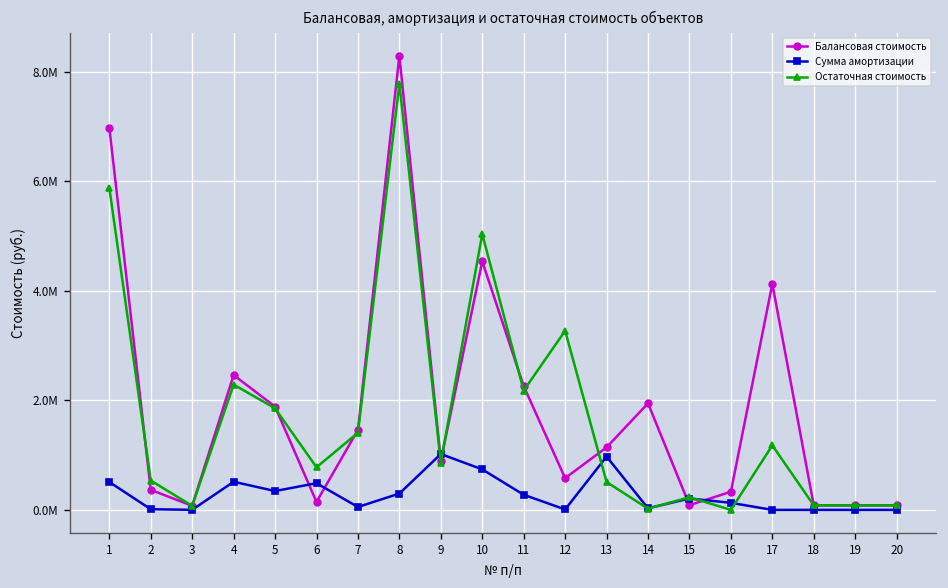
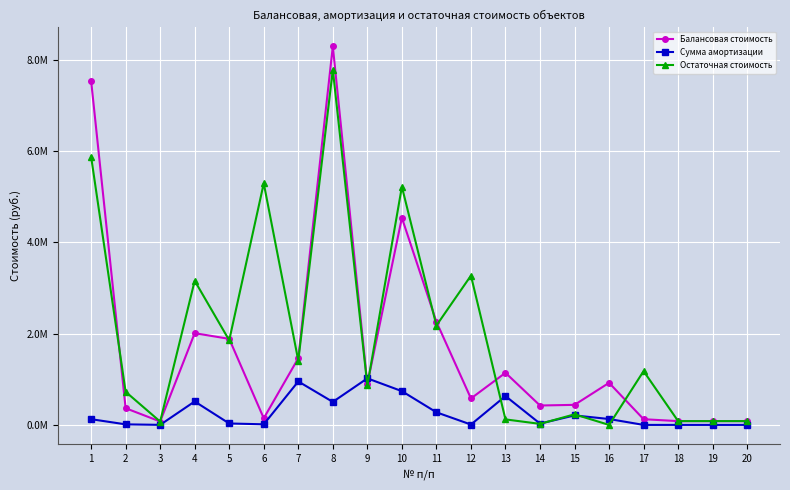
  {
    "Балансовая стоимость": {
-     "1": 7000000,
+     "1": 7500000,
      "2": 400000,
-     "4": 2500000,
+     "4": 2000000,
      "6": 100000,
      "8": 8300000,
      "10": 4500000,
      "11": 2300000,
      "12": 600000,
      "13": 1100000,
-     "14": 1900000,
-     "15": 100000,
-     "16": 300000,
-     "17": 4100000
+     "14": 400000,
+     "15": 400000,
+     "16": 900000,
+     "17": 100000
    },
    "Сумма амортизации": {
-     "1": 500000,
+     "1": 100000,
      "2": 0,
      "3": 0,
      "4": 500000,
-     "5": 300000,
-     "6": 500000,
-     "7": 100000,
-     "8": 300000,
+     "5": 0,
+     "6": 0,
+     "7": 1000000,
+     "8": 500000,
      "9": 1000000,
      "10": 700000,
      "11": 300000,
      "12": 0,
-     "13": 1000000,
+     "13": 600000,
      "16": 100000,
      "17": 0,
      "18": 0,
      "19": 0,
      "20": 0
    },
    "Остаточная стоимость": {
      "1": 5900000,
-     "2": 500000,
-     "4": 2300000,
-     "6": 800000,
+     "2": 700000,
+     "4": 3200000,
+     "6": 5300000,
      "8": 7800000,
-     "10": 5000000,
+     "10": 5200000,
      "11": 2200000,
      "12": 3300000,
-     "13": 500000,
+     "13": 100000,
      "16": 0,
      "17": 1200000
    }
  }
